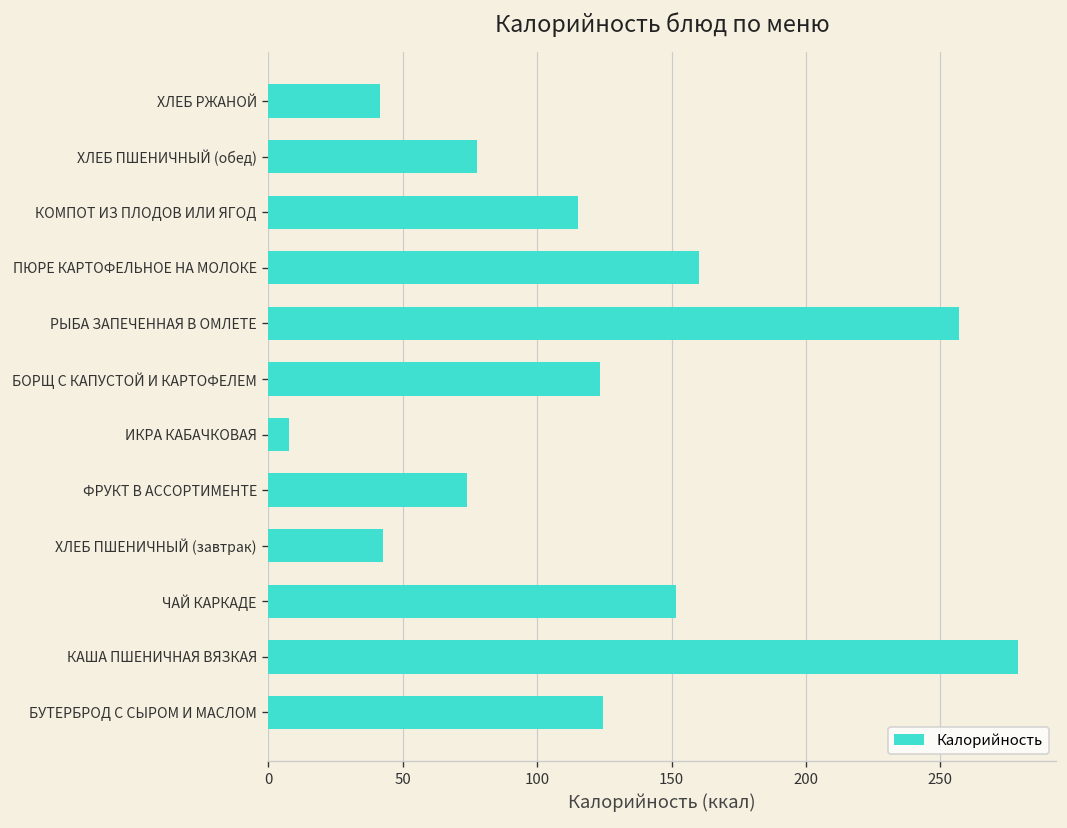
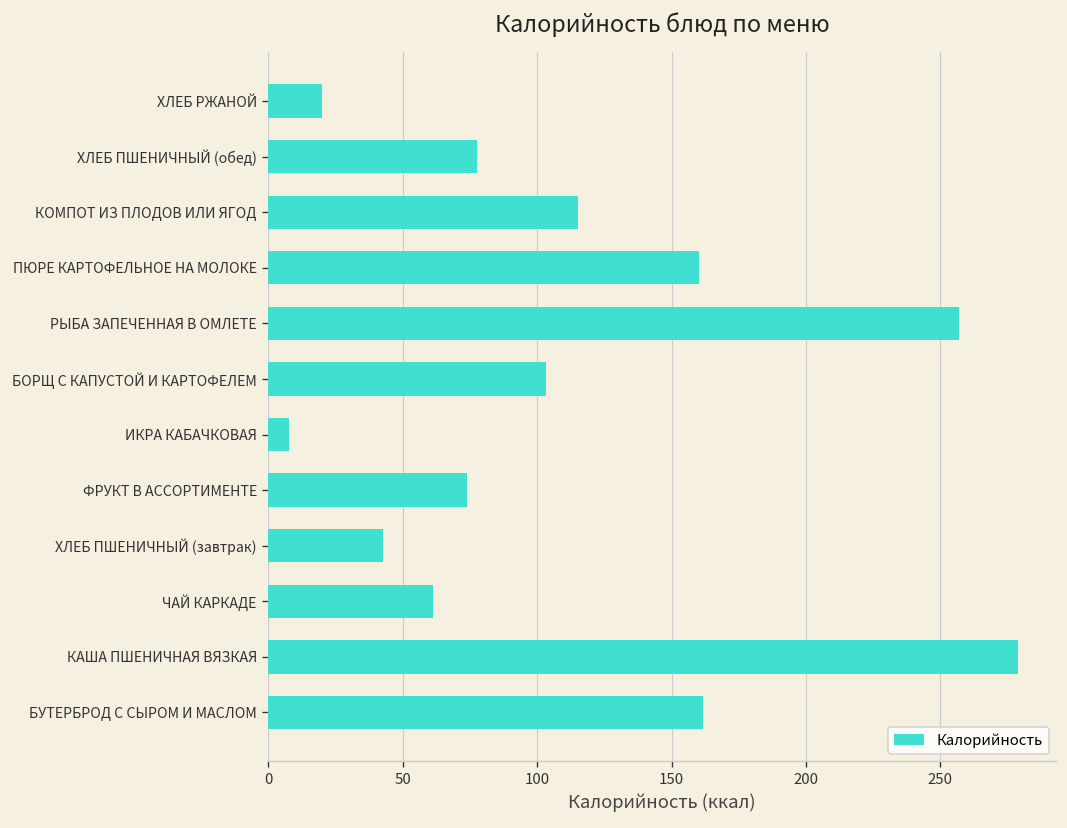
  {
-   "ХЛЕБ РЖАНОЙ": 42,
+   "ХЛЕБ РЖАНОЙ": 20,
    "ХЛЕБ ПШЕНИЧНЫЙ (обед)": 77,
    "КОМПОТ ИЗ ПЛОДОВ ИЛИ ЯГОД": 115,
    "ПЮРЕ КАРТОФЕЛЬНОЕ НА МОЛОКЕ": 160,
    "РЫБА ЗАПЕЧЕННАЯ В ОМЛЕТЕ": 257,
-   "БОРЩ С КАПУСТОЙ И КАРТОФЕЛЕМ": 124,
+   "БОРЩ С КАПУСТОЙ И КАРТОФЕЛЕМ": 103,
    "ИКРА КАБАЧКОВАЯ": 8,
    "ФРУКТ В АССОРТИМЕНТЕ": 74,
    "ХЛЕБ ПШЕНИЧНЫЙ (завтрак)": 43,
-   "ЧАЙ КАРКАДЕ": 152,
+   "ЧАЙ КАРКАДЕ": 61,
    "КАША ПШЕНИЧНАЯ ВЯЗКАЯ": 279,
-   "БУТЕРБРОД С СЫРОМ И МАСЛОМ": 125
+   "БУТЕРБРОД С СЫРОМ И МАСЛОМ": 162
  }
